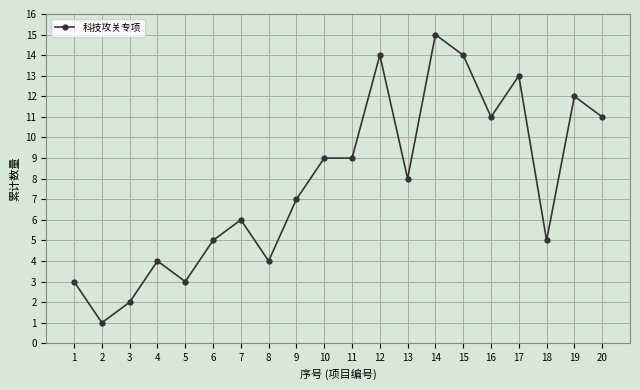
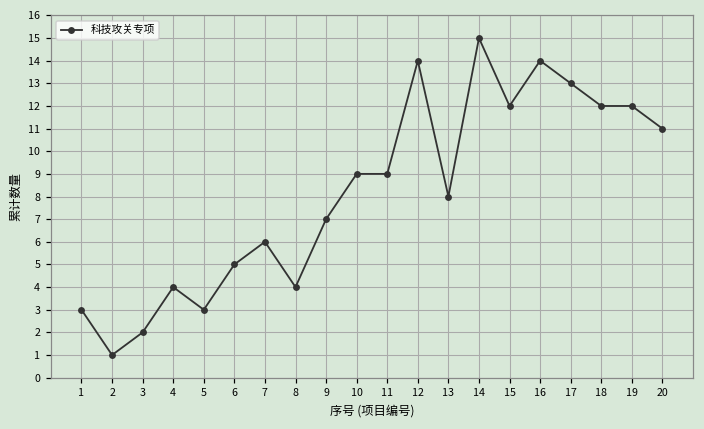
  {
    "1": 3,
    "2": 1,
    "3": 2,
    "4": 4,
    "5": 3,
    "6": 5,
    "7": 6,
    "8": 4,
    "9": 7,
    "10": 9,
    "11": 9,
    "12": 14,
    "13": 8,
    "14": 15,
-   "15": 14,
-   "16": 11,
+   "15": 12,
+   "16": 14,
    "17": 13,
-   "18": 5,
+   "18": 12,
    "19": 12,
    "20": 11
  }
